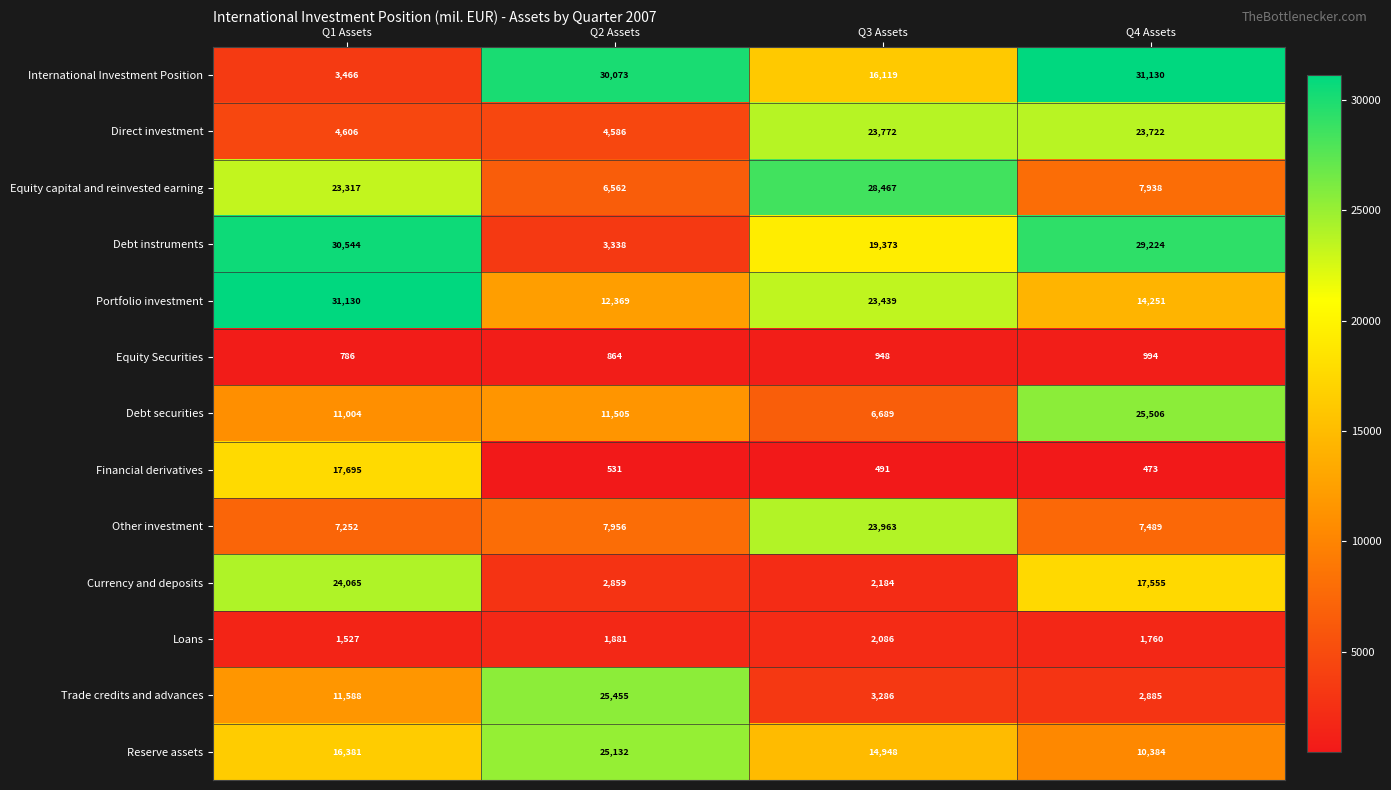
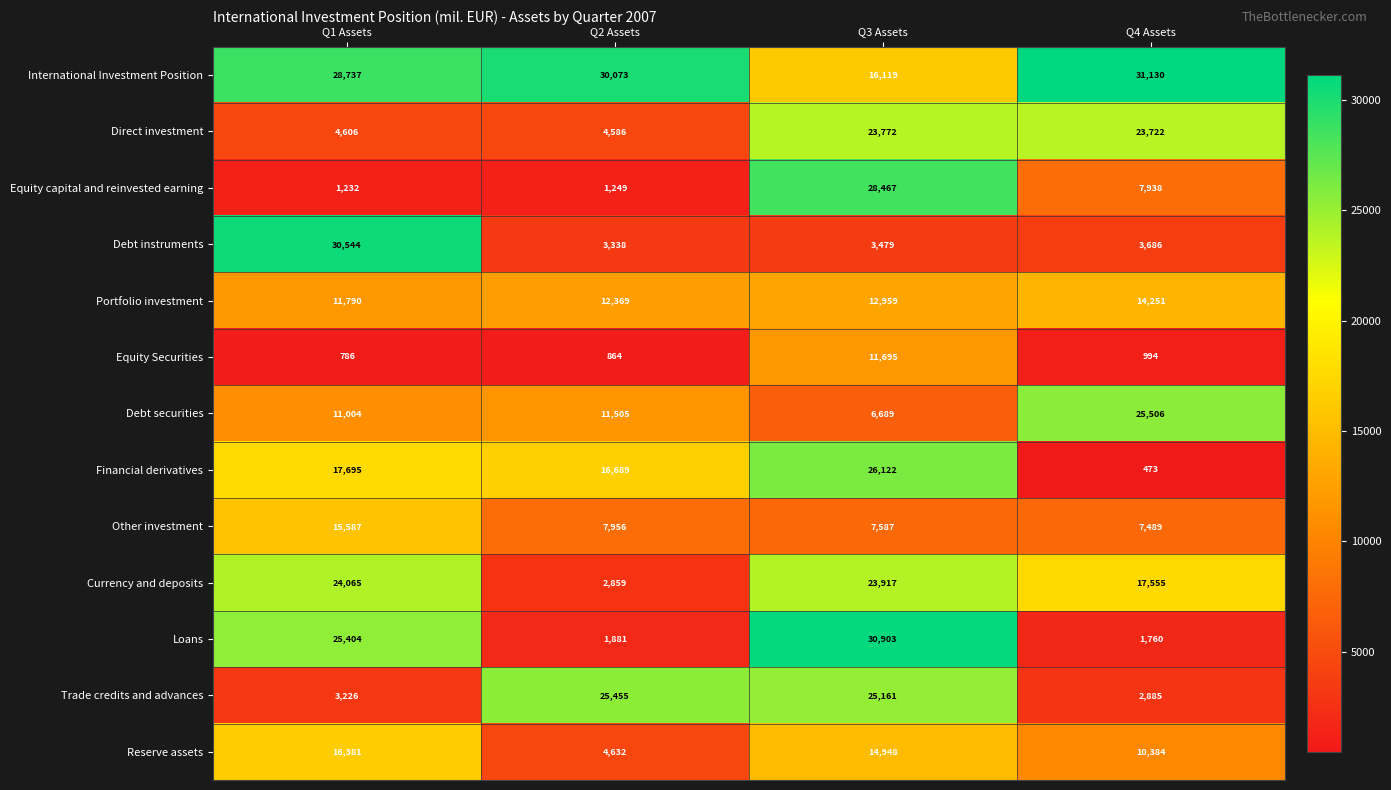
  {
    "International Investment Position": {
-     "Q1 Assets": "3,466",
+     "Q1 Assets": "28,737",
      "Q2 Assets": "30,073",
      "Q3 Assets": "16,119",
      "Q4 Assets": "31,130"
    },
    "Direct investment": {
      "Q1 Assets": "4,606",
      "Q2 Assets": "4,586",
      "Q3 Assets": "23,772",
      "Q4 Assets": "23,722"
    },
    "Equity capital and reinvested earning": {
-     "Q1 Assets": "23,317",
-     "Q2 Assets": "6,562",
+     "Q1 Assets": "1,232",
+     "Q2 Assets": "1,249",
      "Q3 Assets": "28,467",
      "Q4 Assets": "7,938"
    },
    "Debt instruments": {
      "Q1 Assets": "30,544",
      "Q2 Assets": "3,338",
-     "Q3 Assets": "19,373",
-     "Q4 Assets": "29,224"
+     "Q3 Assets": "3,479",
+     "Q4 Assets": "3,686"
    },
    "Portfolio investment": {
-     "Q1 Assets": "31,130",
+     "Q1 Assets": "11,790",
      "Q2 Assets": "12,369",
-     "Q3 Assets": "23,439",
+     "Q3 Assets": "12,959",
      "Q4 Assets": "14,251"
    },
    "Equity Securities": {
      "Q1 Assets": "786",
      "Q2 Assets": "864",
-     "Q3 Assets": "948",
+     "Q3 Assets": "11,695",
      "Q4 Assets": "994"
    },
    "Debt securities": {
      "Q1 Assets": "11,004",
      "Q2 Assets": "11,505",
      "Q3 Assets": "6,689",
      "Q4 Assets": "25,506"
    },
    "Financial derivatives": {
      "Q1 Assets": "17,695",
-     "Q2 Assets": "531",
-     "Q3 Assets": "491",
+     "Q2 Assets": "16,689",
+     "Q3 Assets": "26,122",
      "Q4 Assets": "473"
    },
    "Other investment": {
-     "Q1 Assets": "7,252",
+     "Q1 Assets": "15,587",
      "Q2 Assets": "7,956",
-     "Q3 Assets": "23,963",
+     "Q3 Assets": "7,587",
      "Q4 Assets": "7,489"
    },
    "Currency and deposits": {
      "Q1 Assets": "24,065",
      "Q2 Assets": "2,859",
-     "Q3 Assets": "2,184",
+     "Q3 Assets": "23,917",
      "Q4 Assets": "17,555"
    },
    "Loans": {
-     "Q1 Assets": "1,527",
+     "Q1 Assets": "25,404",
      "Q2 Assets": "1,881",
-     "Q3 Assets": "2,086",
+     "Q3 Assets": "30,903",
      "Q4 Assets": "1,760"
    },
    "Trade credits and advances": {
-     "Q1 Assets": "11,588",
+     "Q1 Assets": "3,226",
      "Q2 Assets": "25,455",
-     "Q3 Assets": "3,286",
+     "Q3 Assets": "25,161",
      "Q4 Assets": "2,885"
    },
    "Reserve assets": {
      "Q1 Assets": "16,381",
-     "Q2 Assets": "25,132",
+     "Q2 Assets": "4,632",
      "Q3 Assets": "14,948",
      "Q4 Assets": "10,384"
    }
  }
